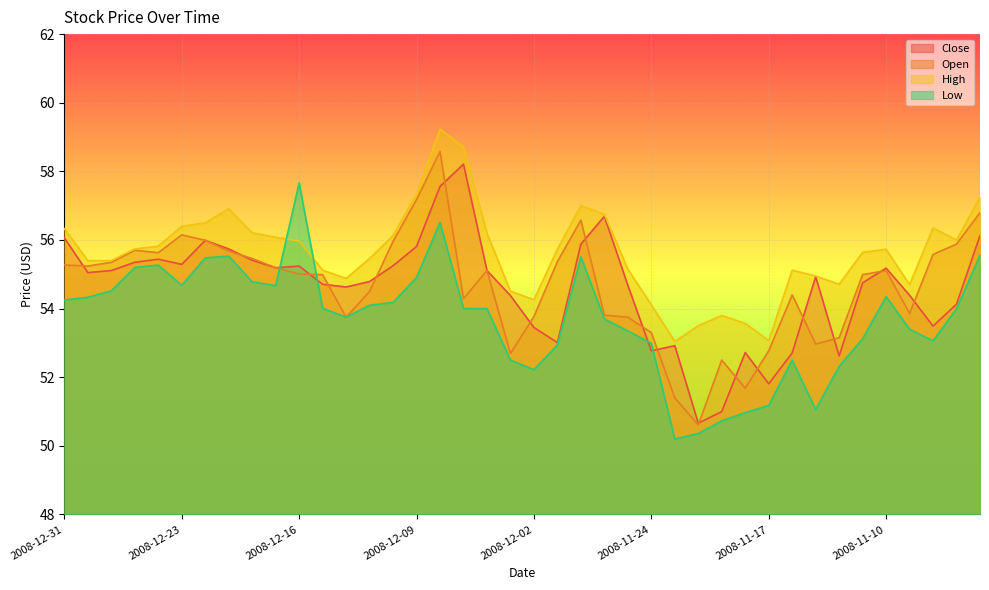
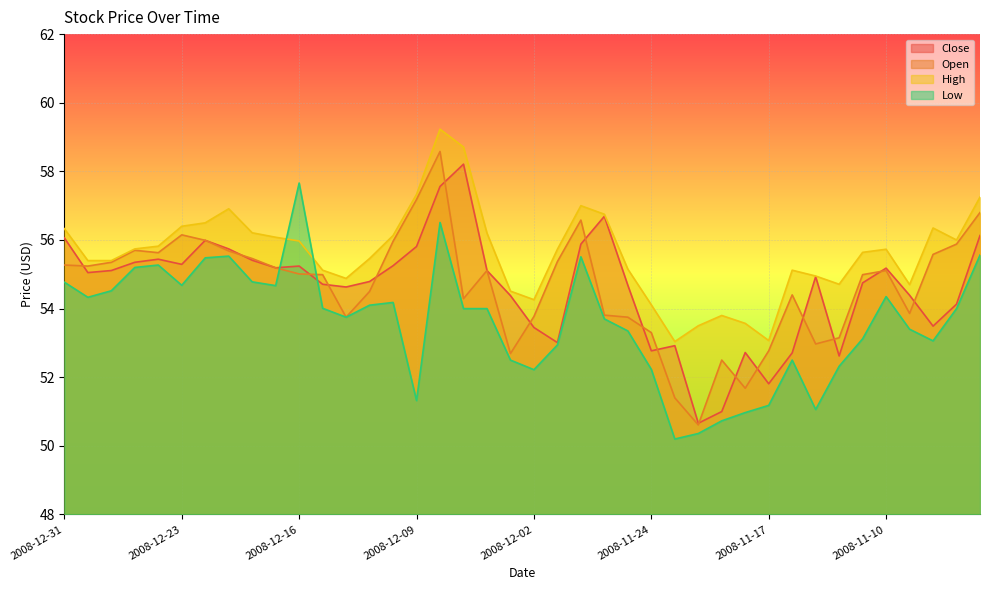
  {
    "Low": {
-     "2008-12-31": 54.3,
+     "2008-12-31": 54.8,
      "2008-12-23": 54.7,
      "2008-12-16": 57.7,
-     "2008-12-09": 54.9,
+     "2008-12-09": 51.3,
      "2008-12-02": 52.2,
-     "2008-11-24": 53.0,
+     "2008-11-24": 52.2,
      "2008-11-17": 51.2,
      "2008-11-10": 54.4
    }
  }
